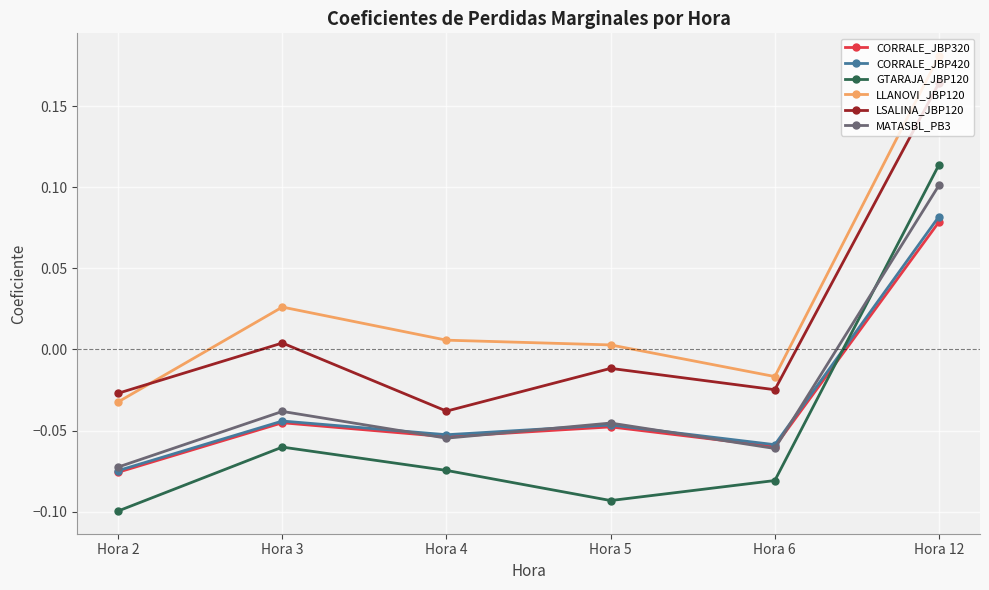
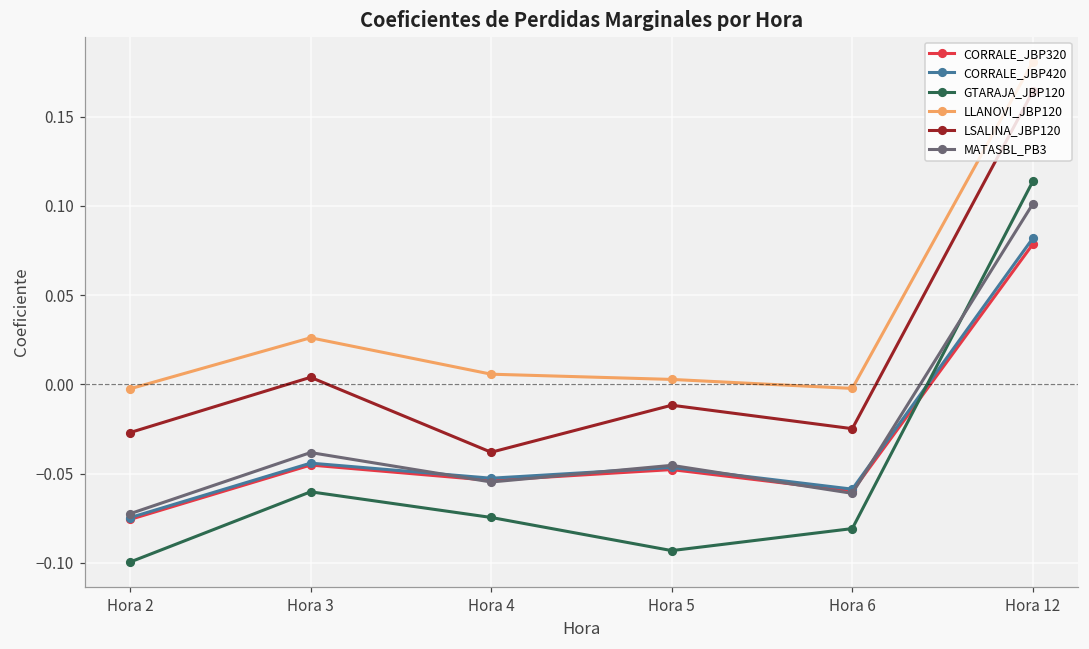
  {
    "CORRALE_JBP320": {
      "Hora 12": 0.079
    },
    "GTARAJA_JBP120": {
      "Hora 2": -0.100,
      "Hora 3": -0.060,
      "Hora 4": -0.075,
      "Hora 5": -0.093,
      "Hora 6": -0.081,
      "Hora 12": 0.114
    },
    "LLANOVI_JBP120": {
-     "Hora 2": -0.032,
+     "Hora 2": -0.002,
      "Hora 3": 0.026,
      "Hora 4": 0.006,
      "Hora 5": 0.003,
-     "Hora 6": -0.017
+     "Hora 6": -0.002
    },
    "LSALINA_JBP120": {
      "Hora 2": -0.027,
      "Hora 3": 0.004,
      "Hora 4": -0.038,
      "Hora 5": -0.012,
      "Hora 6": -0.025
    }
  }
